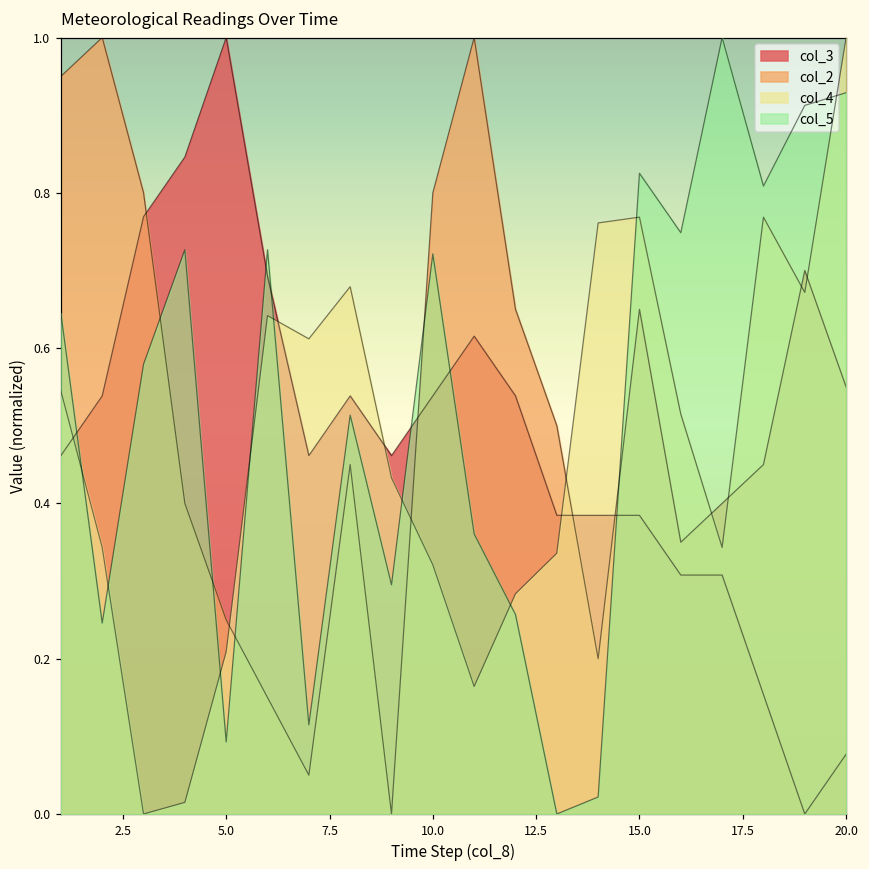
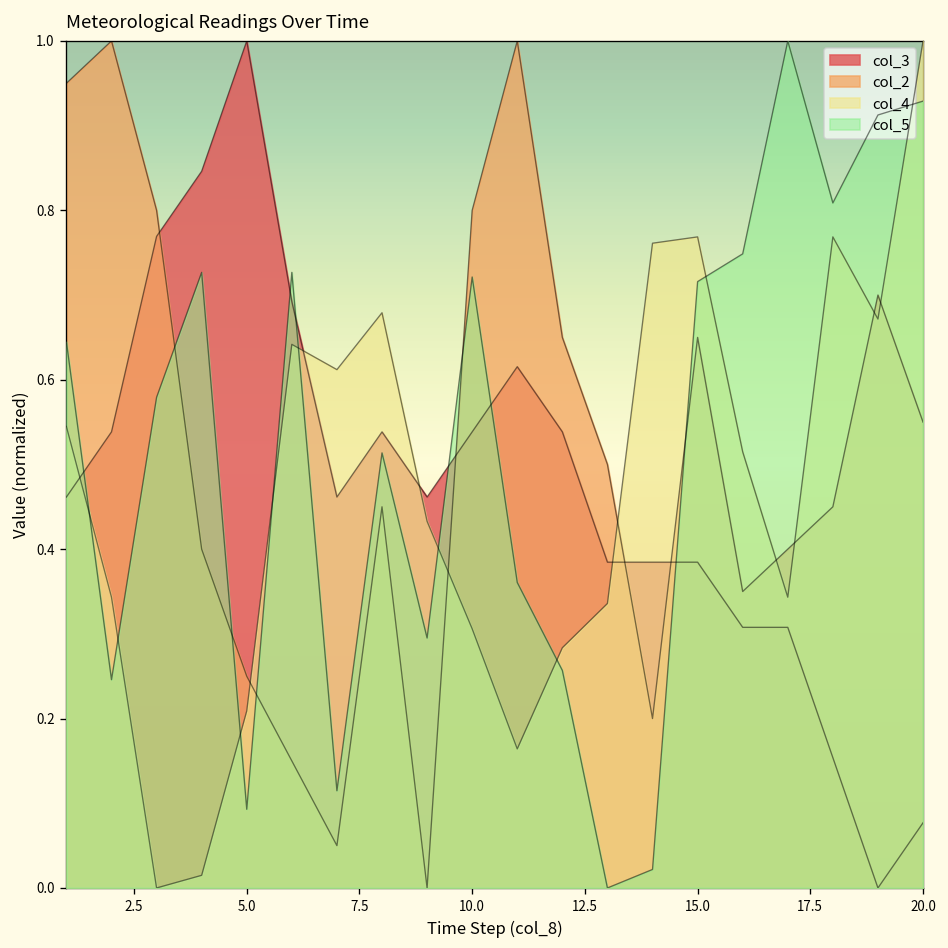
  {
    "col_3": {
      "5.0": 1.00,
      "10.0": 0.54,
      "15.0": 0.38,
      "20.0": 0.08
    },
    "col_2": {
      "5.0": 0.25,
      "10.0": 0.80,
      "15.0": 0.65,
      "20.0": 0.55
    },
    "col_4": {
      "5.0": 0.21,
-     "10.0": 0.32,
+     "10.0": 0.31,
      "15.0": 0.77,
      "20.0": 1.00
    },
    "col_5": {
      "5.0": 0.09,
      "10.0": 0.72,
-     "15.0": 0.83,
+     "15.0": 0.72,
      "20.0": 0.93
    }
  }
